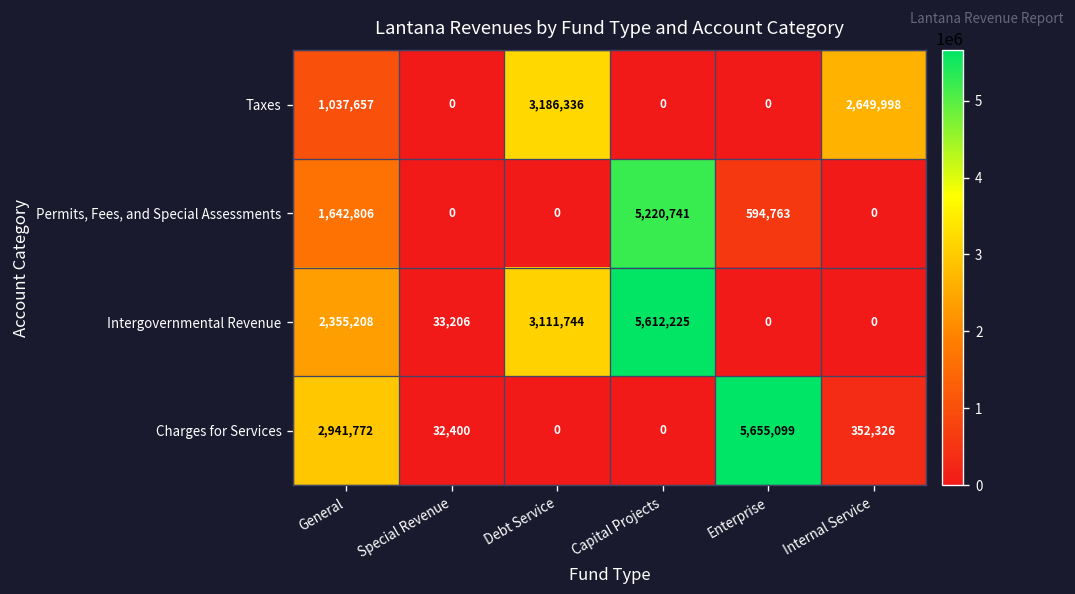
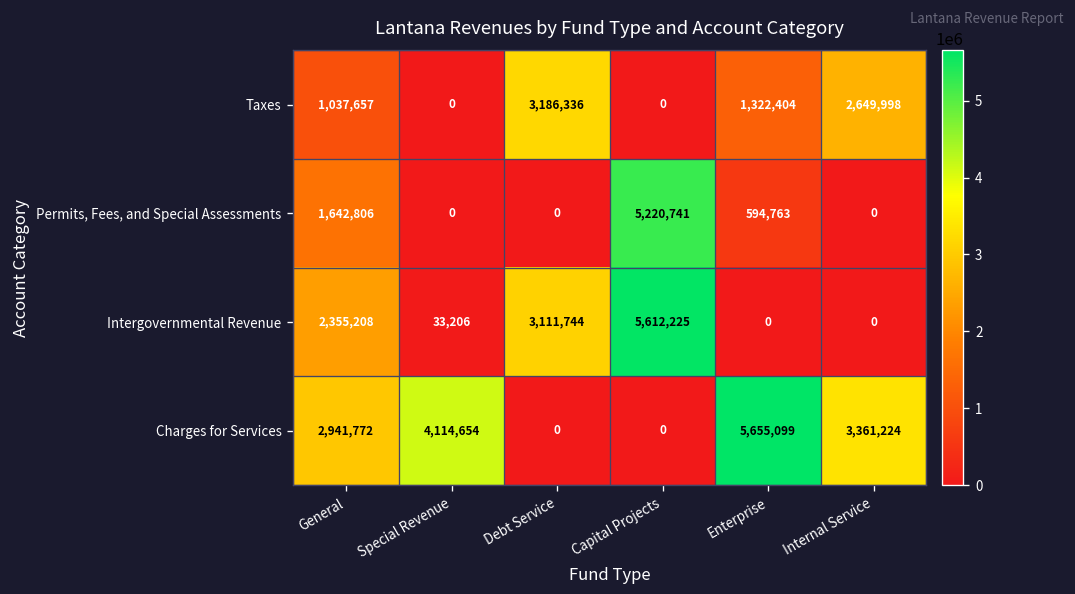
  {
    "Taxes": {
      "General": "1,037,657",
      "Special Revenue": "0",
      "Debt Service": "3,186,336",
      "Capital Projects": "0",
-     "Enterprise": "0",
+     "Enterprise": "1,322,404",
      "Internal Service": "2,649,998"
    },
    "Permits, Fees, and Special Assessments": {
      "General": "1,642,806",
      "Special Revenue": "0",
      "Debt Service": "0",
      "Capital Projects": "5,220,741",
      "Enterprise": "594,763",
      "Internal Service": "0"
    },
    "Intergovernmental Revenue": {
      "General": "2,355,208",
      "Special Revenue": "33,206",
      "Debt Service": "3,111,744",
      "Capital Projects": "5,612,225",
      "Enterprise": "0",
      "Internal Service": "0"
    },
    "Charges for Services": {
      "General": "2,941,772",
-     "Special Revenue": "32,400",
+     "Special Revenue": "4,114,654",
      "Debt Service": "0",
      "Capital Projects": "0",
      "Enterprise": "5,655,099",
-     "Internal Service": "352,326"
+     "Internal Service": "3,361,224"
    }
  }
